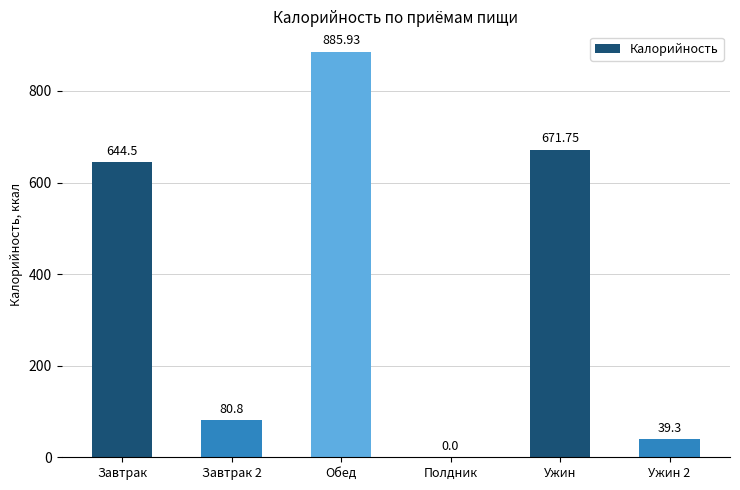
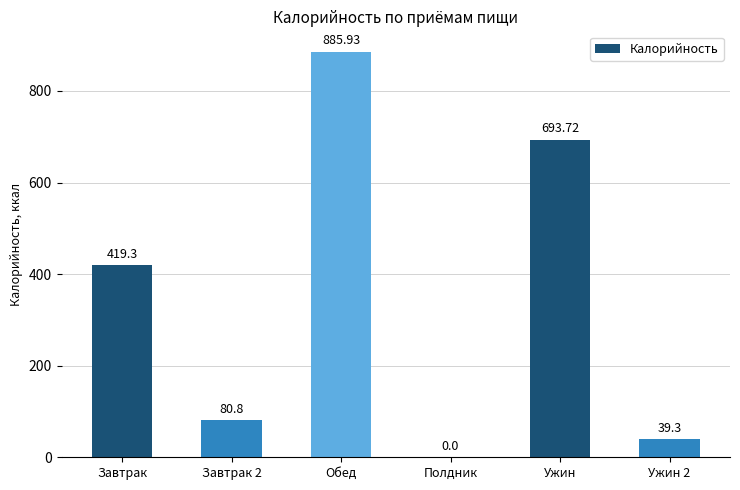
  {
-   "Завтрак": 644.5,
+   "Завтрак": 419.3,
    "Завтрак 2": 80.8,
    "Обед": 885.93,
    "Полдник": 0.0,
-   "Ужин": 671.75,
+   "Ужин": 693.72,
    "Ужин 2": 39.3
  }
